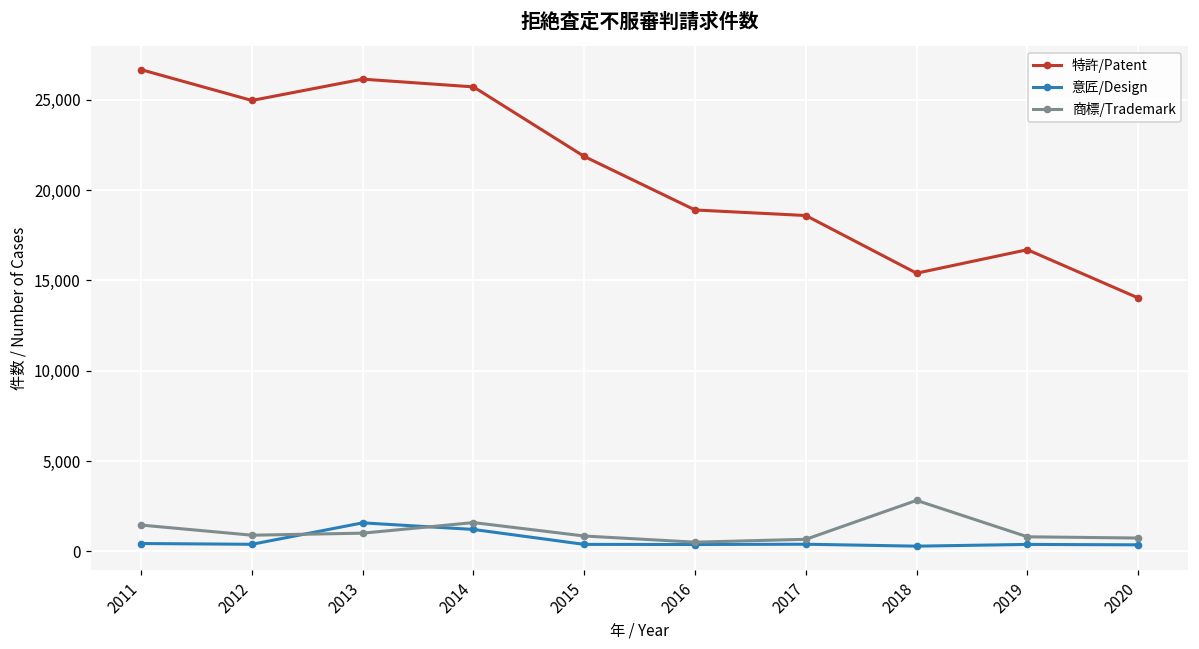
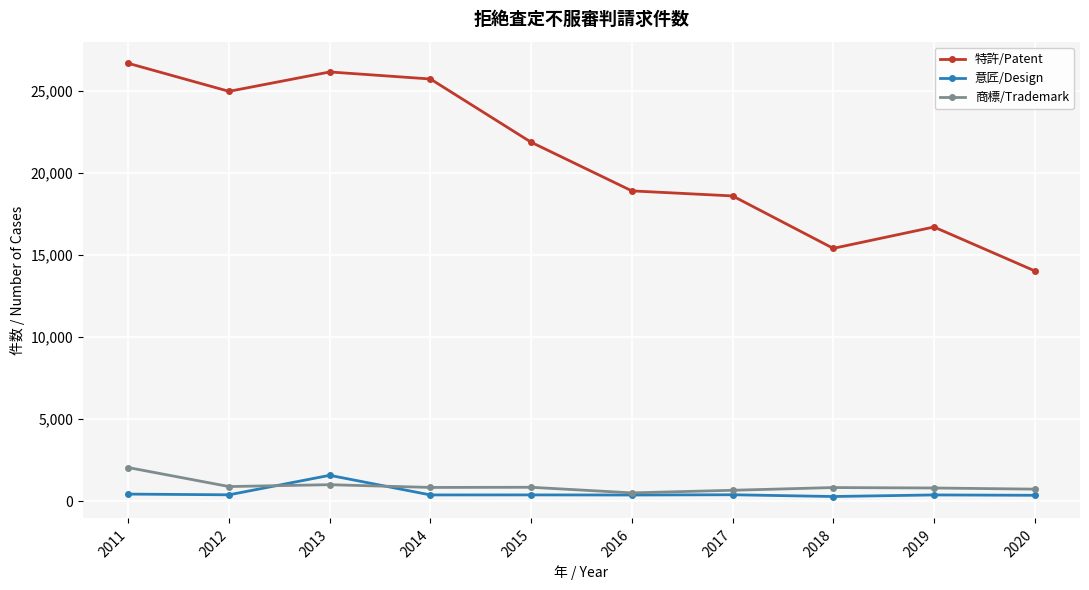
  {
    "特許/Patent": {
      "2011": "26,700",
      "2012": "25,000",
      "2013": "26,100",
      "2014": "25,700",
      "2015": "21,900",
      "2016": "18,900",
      "2017": "18,600",
      "2018": "15,400",
      "2019": "16,700",
      "2020": "14,000"
    },
    "意匠/Design": {
      "2011": "400",
      "2012": "400",
      "2013": "1,600",
-     "2014": "1,200",
+     "2014": "400",
      "2015": "400",
      "2017": "400",
      "2018": "300",
      "2019": "400",
      "2020": "400"
    },
    "商標/Trademark": {
-     "2011": "1,500",
+     "2011": "2,100",
      "2012": "900",
      "2013": "1,000",
-     "2014": "1,600",
+     "2014": "800",
      "2015": "900",
      "2017": "700",
-     "2018": "2,800",
+     "2018": "800",
      "2019": "800",
      "2020": "700"
    }
  }
